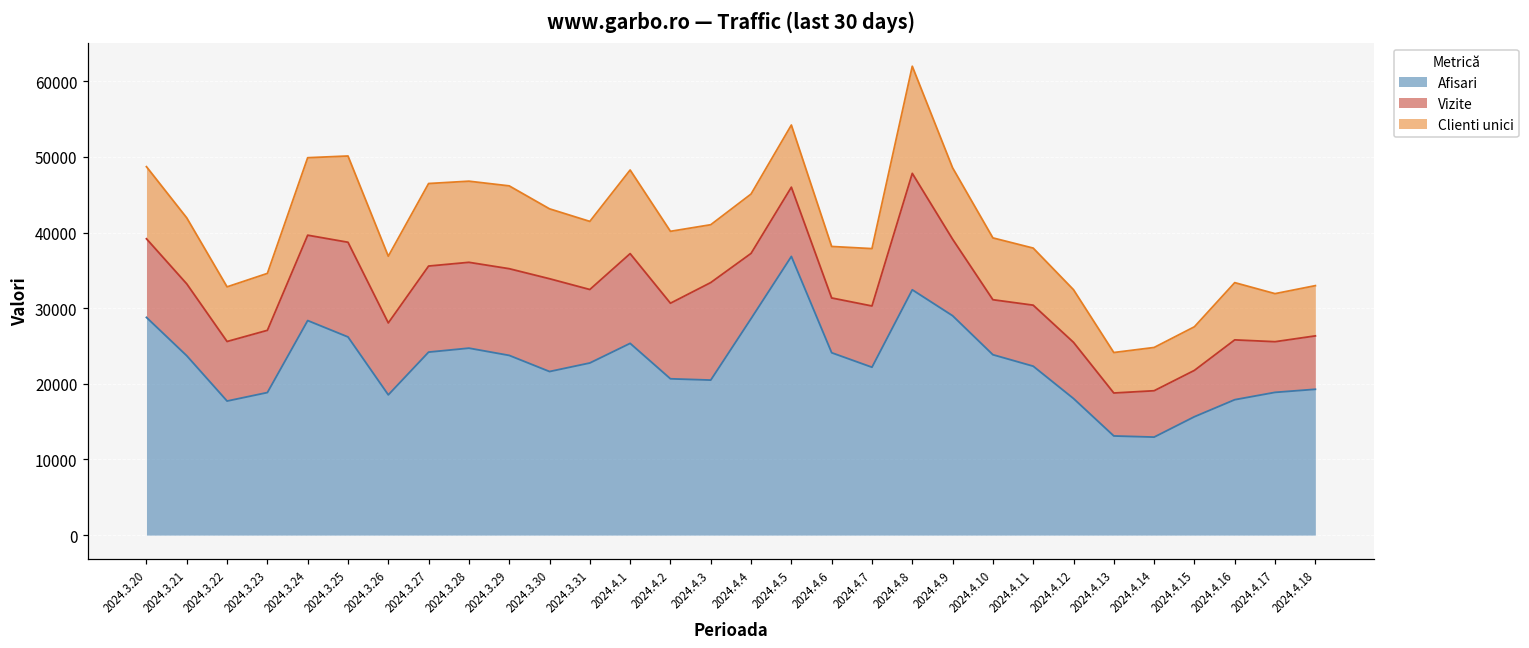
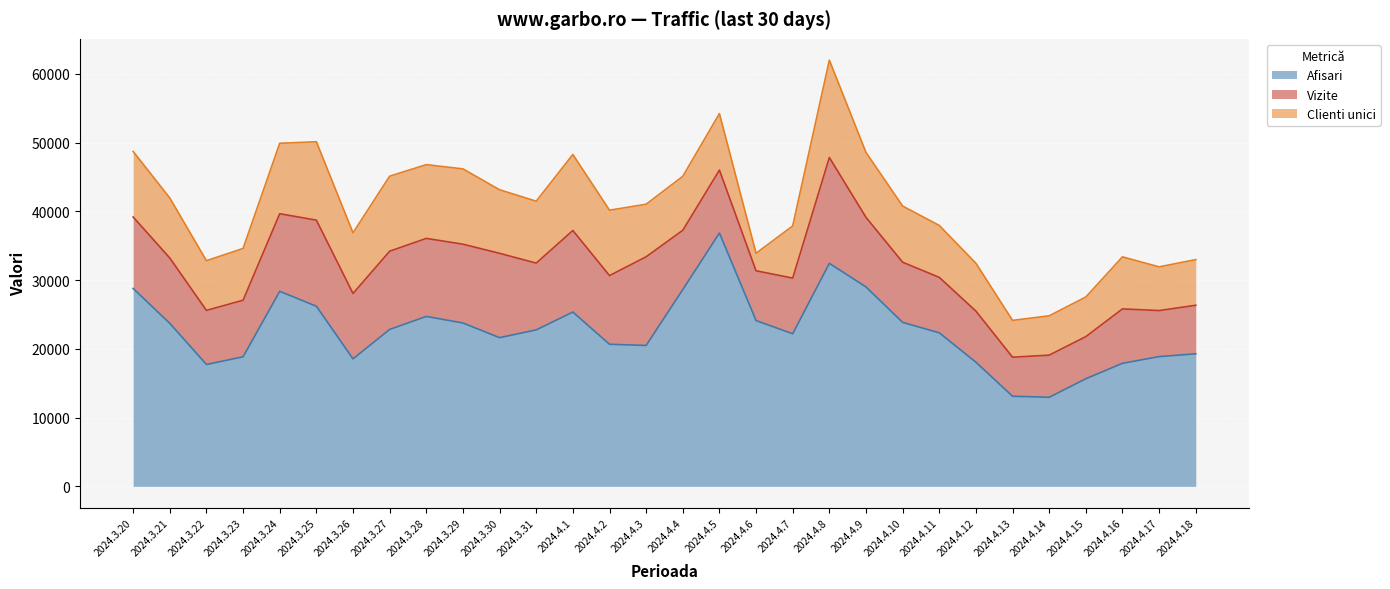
  {
    "Afisari": {
      "2024.3.20": 29000,
      "2024.3.21": 24000,
      "2024.3.22": 18000,
      "2024.3.23": 19000,
      "2024.3.24": 28000,
      "2024.3.25": 26000,
      "2024.3.26": 19000,
-     "2024.3.27": 24000,
+     "2024.3.27": 23000,
      "2024.3.28": 25000,
      "2024.3.29": 24000,
      "2024.3.30": 22000,
      "2024.3.31": 23000,
      "2024.4.1": 25000,
      "2024.4.2": 21000,
      "2024.4.3": 20000,
      "2024.4.4": 29000,
      "2024.4.5": 37000,
      "2024.4.6": 24000,
      "2024.4.7": 22000,
      "2024.4.8": 32000,
      "2024.4.9": 29000,
      "2024.4.10": 24000,
      "2024.4.11": 22000,
      "2024.4.12": 18000,
      "2024.4.13": 13000,
      "2024.4.14": 13000,
      "2024.4.15": 16000,
      "2024.4.16": 18000,
      "2024.4.17": 19000,
      "2024.4.18": 19000
    },
    "Vizite": {
      "2024.3.20": 10000,
      "2024.3.21": 10000,
      "2024.3.22": 8000,
      "2024.3.23": 8000,
      "2024.3.24": 11000,
      "2024.3.25": 13000,
      "2024.3.26": 10000,
      "2024.3.27": 11000,
      "2024.3.28": 11000,
      "2024.3.29": 11000,
      "2024.3.30": 12000,
      "2024.3.31": 10000,
      "2024.4.1": 12000,
      "2024.4.2": 10000,
      "2024.4.3": 13000,
      "2024.4.4": 9000,
      "2024.4.5": 9000,
      "2024.4.6": 7000,
      "2024.4.7": 8000,
      "2024.4.8": 15000,
      "2024.4.9": 10000,
-     "2024.4.10": 7000,
+     "2024.4.10": 9000,
      "2024.4.11": 8000,
      "2024.4.12": 7000,
      "2024.4.13": 6000,
      "2024.4.14": 6000,
      "2024.4.15": 6000,
      "2024.4.16": 8000,
      "2024.4.17": 7000,
      "2024.4.18": 7000
    },
    "Clienti unici": {
      "2024.3.20": 10000,
      "2024.3.21": 9000,
      "2024.3.22": 7000,
      "2024.3.23": 8000,
      "2024.3.24": 10000,
      "2024.3.25": 11000,
      "2024.3.26": 9000,
      "2024.3.27": 11000,
      "2024.3.28": 11000,
      "2024.3.29": 11000,
      "2024.3.30": 9000,
      "2024.3.31": 9000,
      "2024.4.1": 11000,
      "2024.4.2": 10000,
      "2024.4.3": 8000,
      "2024.4.4": 8000,
      "2024.4.5": 8000,
-     "2024.4.6": 7000,
+     "2024.4.6": 3000,
      "2024.4.7": 8000,
      "2024.4.8": 14000,
      "2024.4.9": 9000,
      "2024.4.10": 8000,
      "2024.4.11": 8000,
      "2024.4.12": 7000,
      "2024.4.13": 5000,
      "2024.4.14": 6000,
      "2024.4.15": 6000,
      "2024.4.16": 8000,
      "2024.4.17": 6000,
      "2024.4.18": 7000
    }
  }
